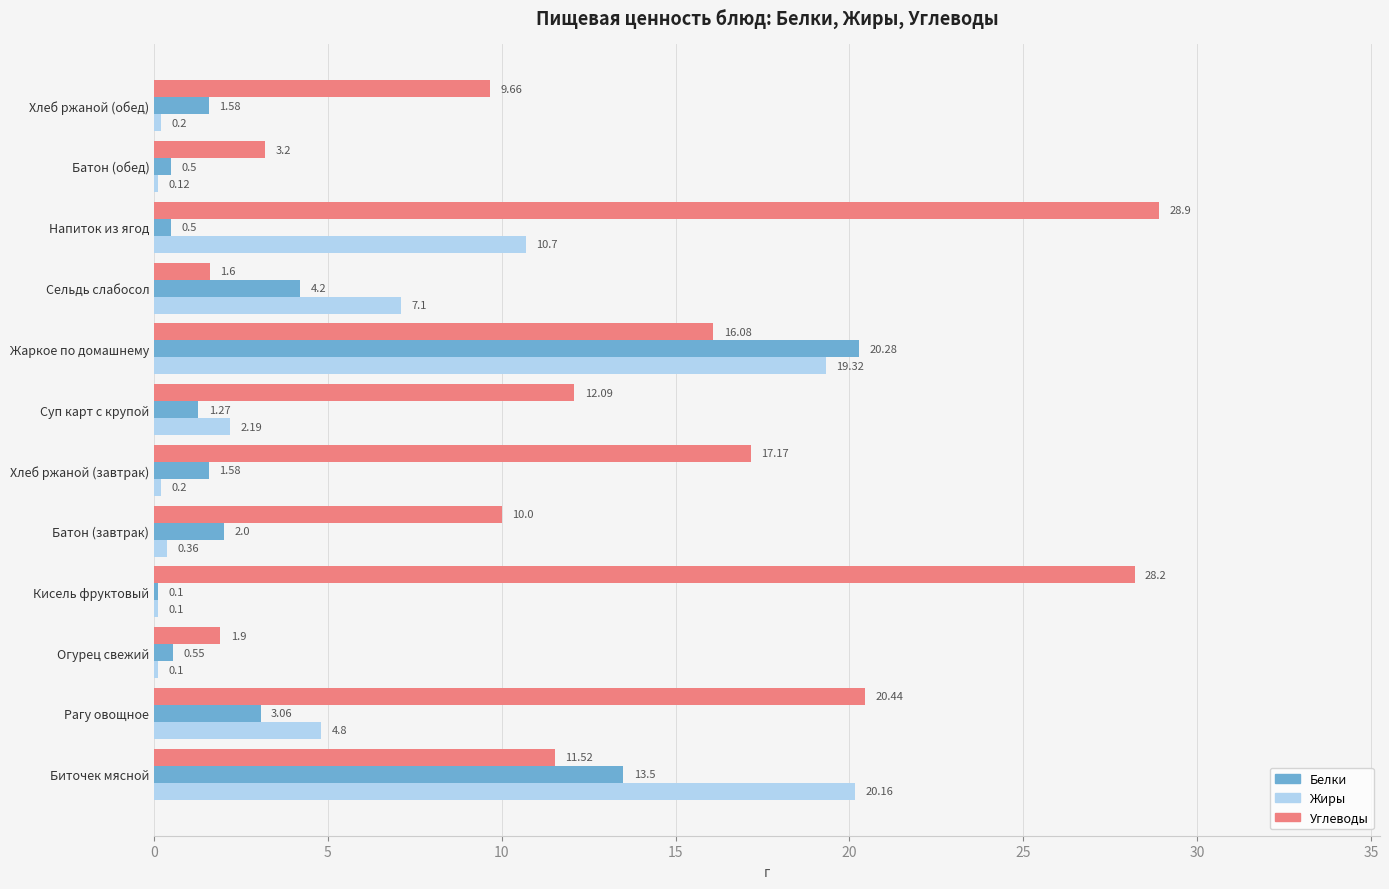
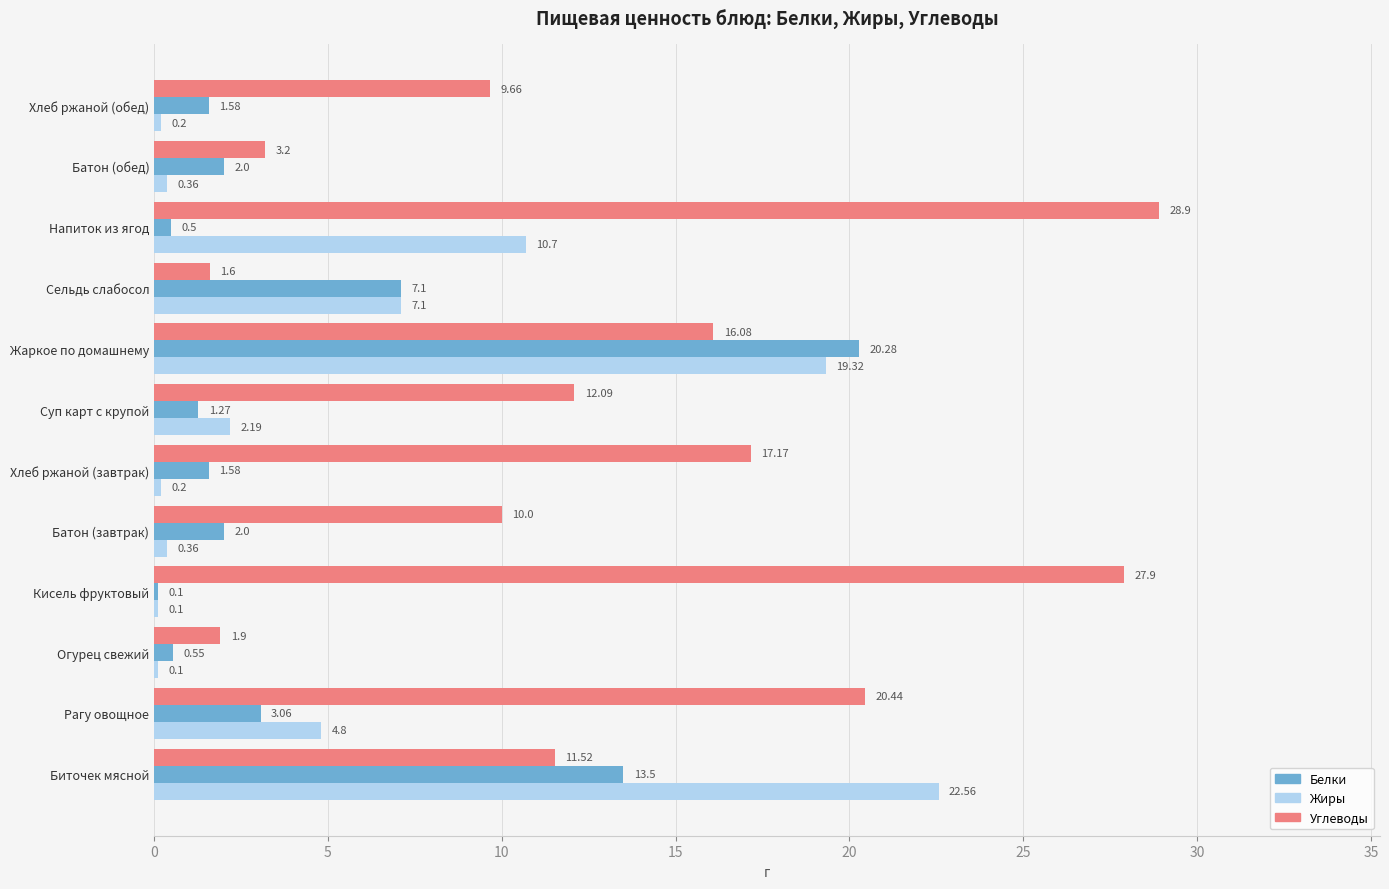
  {
    "Углеводы": {
      "Хлеб ржаной (обед)": 9.66,
      "Батон (обед)": 3.2,
      "Напиток из ягод": 28.9,
      "Сельдь слабосол": 1.6,
      "Жаркое по домашнему": 16.08,
      "Суп карт с крупой": 12.09,
      "Хлеб ржаной (завтрак)": 17.17,
      "Батон (завтрак)": 10.0,
-     "Кисель фруктовый": 28.2,
+     "Кисель фруктовый": 27.9,
      "Огурец свежий": 1.9,
      "Рагу овощное": 20.44,
      "Биточек мясной": 11.52
    },
    "Белки": {
      "Хлеб ржаной (обед)": 1.58,
-     "Батон (обед)": 0.5,
+     "Батон (обед)": 2.0,
      "Напиток из ягод": 0.5,
-     "Сельдь слабосол": 4.2,
+     "Сельдь слабосол": 7.1,
      "Жаркое по домашнему": 20.28,
      "Суп карт с крупой": 1.27,
      "Хлеб ржаной (завтрак)": 1.58,
      "Батон (завтрак)": 2.0,
      "Кисель фруктовый": 0.1,
      "Огурец свежий": 0.55,
      "Рагу овощное": 3.06,
      "Биточек мясной": 13.5
    },
    "Жиры": {
      "Хлеб ржаной (обед)": 0.2,
-     "Батон (обед)": 0.12,
+     "Батон (обед)": 0.36,
      "Напиток из ягод": 10.7,
      "Сельдь слабосол": 7.1,
      "Жаркое по домашнему": 19.32,
      "Суп карт с крупой": 2.19,
      "Хлеб ржаной (завтрак)": 0.2,
      "Батон (завтрак)": 0.36,
      "Кисель фруктовый": 0.1,
      "Огурец свежий": 0.1,
      "Рагу овощное": 4.8,
-     "Биточек мясной": 20.16
+     "Биточек мясной": 22.56
    }
  }
